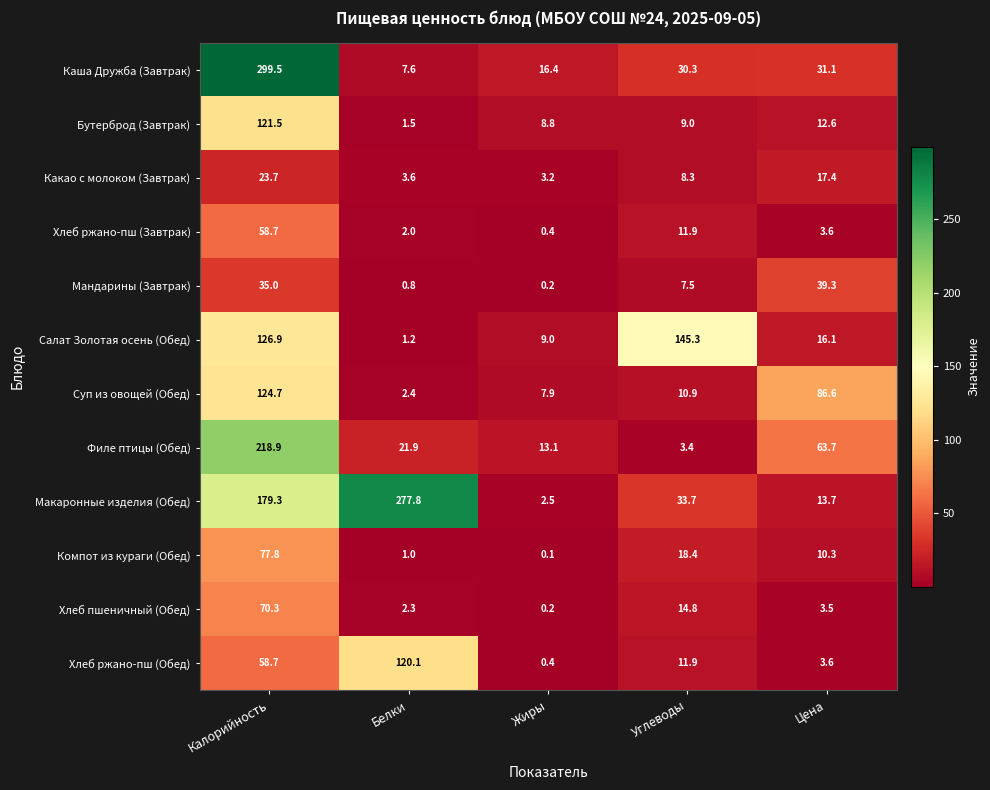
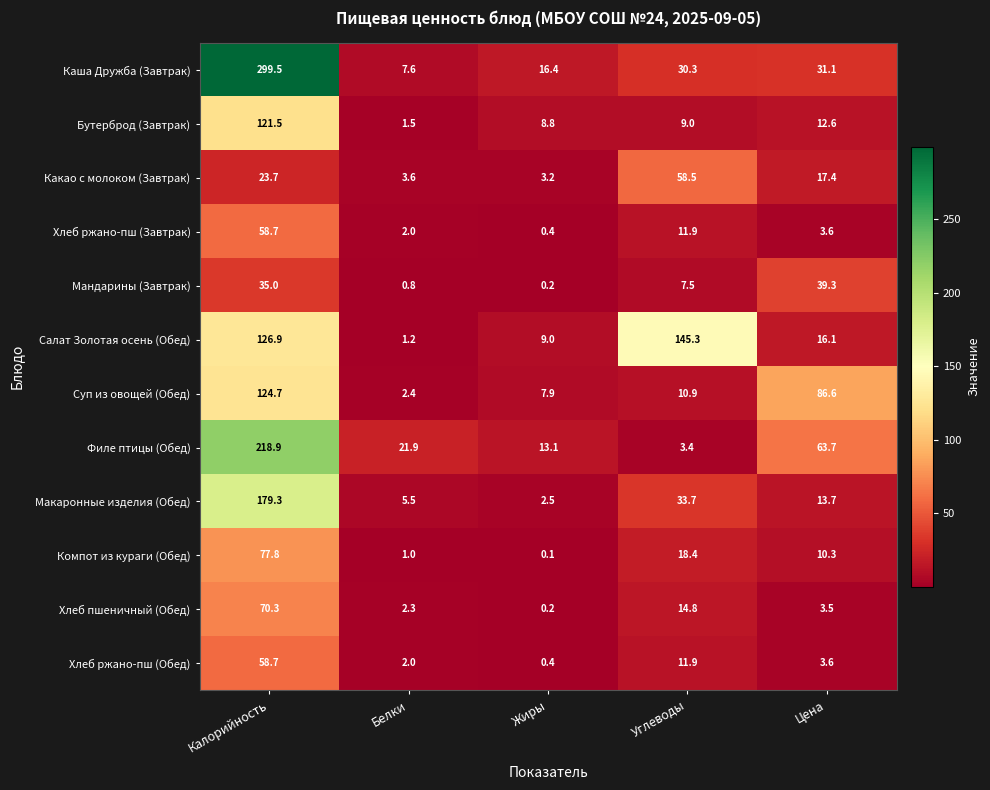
  {
    "Каша Дружба (Завтрак)": {
      "Калорийность": 299.5,
      "Белки": 7.6,
      "Жиры": 16.4,
      "Углеводы": 30.3,
      "Цена": 31.1
    },
    "Бутерброд (Завтрак)": {
      "Калорийность": 121.5,
      "Белки": 1.5,
      "Жиры": 8.8,
      "Углеводы": 9.0,
      "Цена": 12.6
    },
    "Какао с молоком (Завтрак)": {
      "Калорийность": 23.7,
      "Белки": 3.6,
      "Жиры": 3.2,
-     "Углеводы": 8.3,
+     "Углеводы": 58.5,
      "Цена": 17.4
    },
    "Хлеб ржано-пш (Завтрак)": {
      "Калорийность": 58.7,
      "Белки": 2.0,
      "Жиры": 0.4,
      "Углеводы": 11.9,
      "Цена": 3.6
    },
    "Мандарины (Завтрак)": {
      "Калорийность": 35.0,
      "Белки": 0.8,
      "Жиры": 0.2,
      "Углеводы": 7.5,
      "Цена": 39.3
    },
    "Салат Золотая осень (Обед)": {
      "Калорийность": 126.9,
      "Белки": 1.2,
      "Жиры": 9.0,
      "Углеводы": 145.3,
      "Цена": 16.1
    },
    "Суп из овощей (Обед)": {
      "Калорийность": 124.7,
      "Белки": 2.4,
      "Жиры": 7.9,
      "Углеводы": 10.9,
      "Цена": 86.6
    },
    "Филе птицы (Обед)": {
      "Калорийность": 218.9,
      "Белки": 21.9,
      "Жиры": 13.1,
      "Углеводы": 3.4,
      "Цена": 63.7
    },
    "Макаронные изделия (Обед)": {
      "Калорийность": 179.3,
-     "Белки": 277.8,
+     "Белки": 5.5,
      "Жиры": 2.5,
      "Углеводы": 33.7,
      "Цена": 13.7
    },
    "Компот из кураги (Обед)": {
      "Калорийность": 77.8,
      "Белки": 1.0,
      "Жиры": 0.1,
      "Углеводы": 18.4,
      "Цена": 10.3
    },
    "Хлеб пшеничный (Обед)": {
      "Калорийность": 70.3,
      "Белки": 2.3,
      "Жиры": 0.2,
      "Углеводы": 14.8,
      "Цена": 3.5
    },
    "Хлеб ржано-пш (Обед)": {
      "Калорийность": 58.7,
-     "Белки": 120.1,
+     "Белки": 2.0,
      "Жиры": 0.4,
      "Углеводы": 11.9,
      "Цена": 3.6
    }
  }
